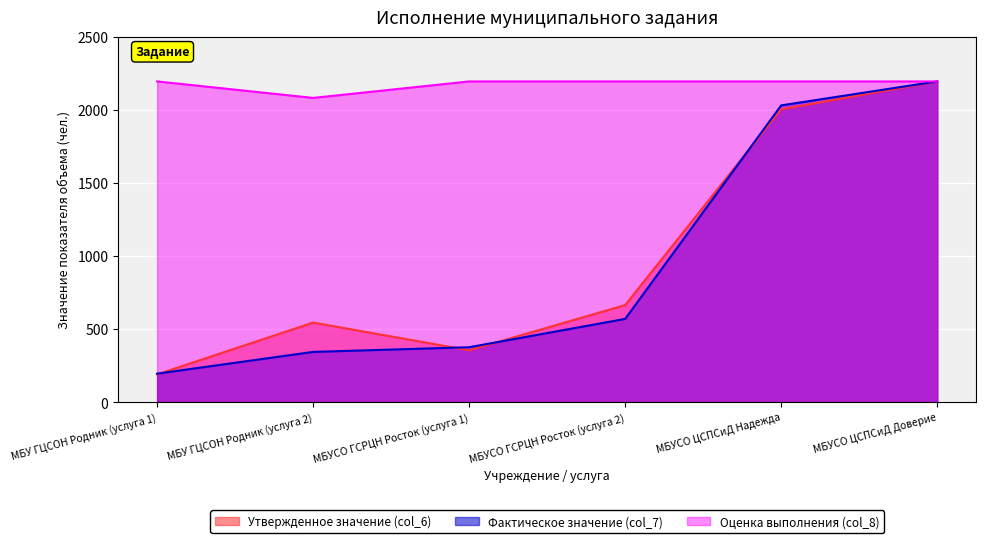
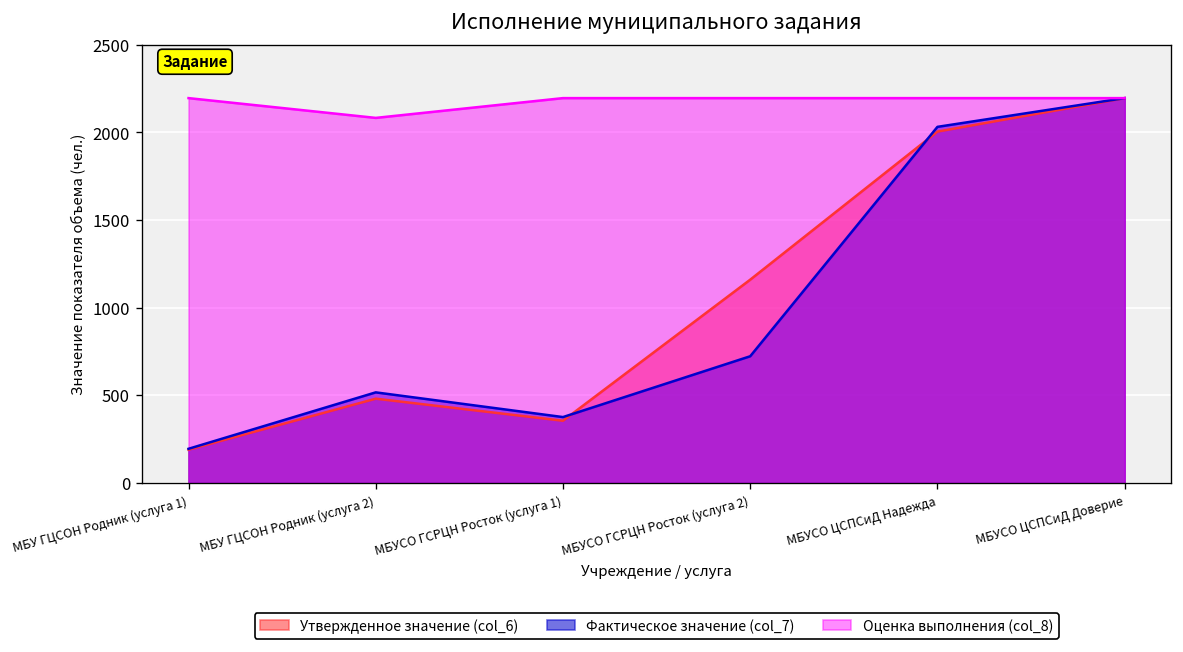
  {
    "Утвержденное значение (col_6)": {
-     "МБУ ГЦСОН Родник (услуга 2)": 550,
+     "МБУ ГЦСОН Родник (услуга 2)": 480,
      "МБУСО ГСРЦН Росток (услуга 1)": 360,
-     "МБУСО ГСРЦН Росток (услуга 2)": 670,
+     "МБУСО ГСРЦН Росток (услуга 2)": 1160,
      "МБУСО ЦСПСиД Надежда": 2010
    },
    "Фактическое значение (col_7)": {
-     "МБУ ГЦСОН Родник (услуга 2)": 340,
+     "МБУ ГЦСОН Родник (услуга 2)": 520,
      "МБУСО ГСРЦН Росток (услуга 1)": 380,
-     "МБУСО ГСРЦН Росток (услуга 2)": 570,
+     "МБУСО ГСРЦН Росток (услуга 2)": 720,
      "МБУСО ЦСПСиД Надежда": 2030
    },
    "Оценка выполнения (col_8)": {
      "МБУ ГЦСОН Родник (услуга 1)": 2200,
      "МБУ ГЦСОН Родник (услуга 2)": 2080,
      "МБУСО ГСРЦН Росток (услуга 1)": 2200,
      "МБУСО ГСРЦН Росток (услуга 2)": 2200,
      "МБУСО ЦСПСиД Надежда": 2200
    }
  }
